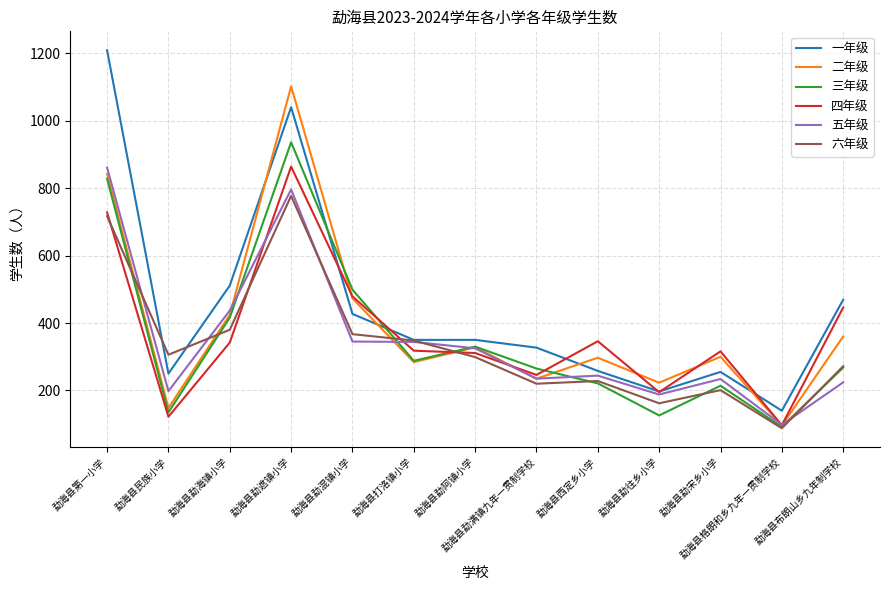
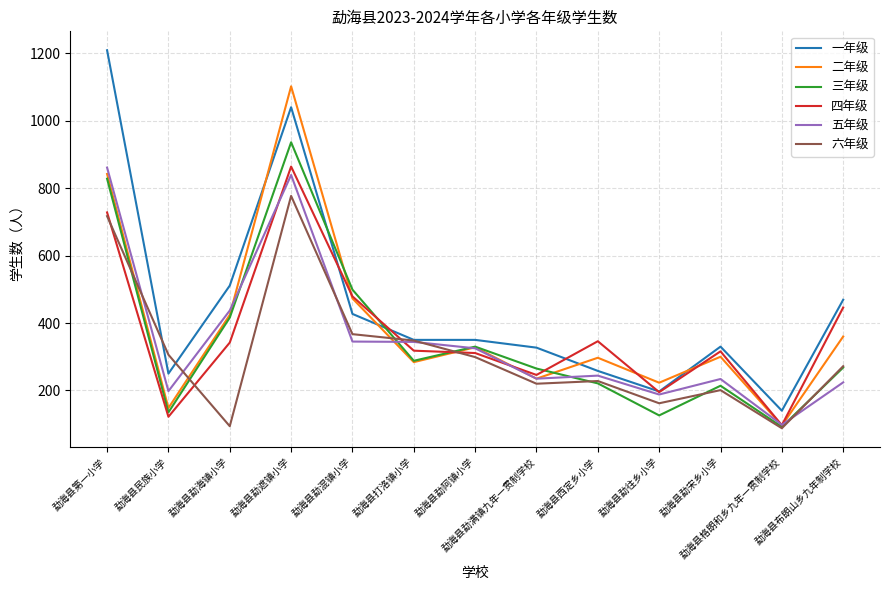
  {
    "一年级": {
      "勐海县第一小学": 1210,
      "勐海县民族小学": 250,
      "勐海县勐海镇小学": 510,
      "勐海县勐遮镇小学": 1040,
      "勐海县勐混镇小学": 430,
      "勐海县勐阿镇小学": 350,
      "勐海县勐满镇九年一贯制学校": 330,
      "勐海县西定乡小学": 260,
-     "勐海县勐宋乡小学": 260,
+     "勐海县勐宋乡小学": 330,
      "勐海县格朗和乡九年一贯制学校": 140,
      "勐海县布朗山乡九年制学校": 470
    },
    "二年级": {
      "勐海县第一小学": 840,
      "勐海县民族小学": 150,
      "勐海县勐海镇小学": 420,
      "勐海县勐遮镇小学": 1100,
      "勐海县西定乡小学": 300,
      "勐海县勐往乡小学": 220,
      "勐海县勐宋乡小学": 300,
      "勐海县布朗山乡九年制学校": 360
    },
    "三年级": {
      "勐海县第一小学": 830,
      "勐海县民族小学": 140,
      "勐海县勐海镇小学": 420,
      "勐海县勐遮镇小学": 940,
      "勐海县勐混镇小学": 500,
      "勐海县勐满镇九年一贯制学校": 270,
      "勐海县勐往乡小学": 130,
      "勐海县勐宋乡小学": 210
    },
    "四年级": {
      "勐海县第一小学": 730,
      "勐海县民族小学": 120,
      "勐海县勐海镇小学": 340,
      "勐海县勐遮镇小学": 860,
      "勐海县打洛镇小学": 320,
      "勐海县勐阿镇小学": 310,
      "勐海县勐满镇九年一贯制学校": 250,
      "勐海县西定乡小学": 350,
      "勐海县勐宋乡小学": 320,
      "勐海县布朗山乡九年制学校": 450
    },
    "五年级": {
      "勐海县第一小学": 860,
      "勐海县民族小学": 200,
      "勐海县勐海镇小学": 440,
-     "勐海县勐遮镇小学": 800,
+     "勐海县勐遮镇小学": 840,
      "勐海县勐混镇小学": 350,
      "勐海县西定乡小学": 240,
      "勐海县勐宋乡小学": 230,
      "勐海县布朗山乡九年制学校": 220
    },
    "六年级": {
      "勐海县第一小学": 720,
      "勐海县民族小学": 310,
-     "勐海县勐海镇小学": 380,
+     "勐海县勐海镇小学": 90,
      "勐海县勐遮镇小学": 780,
      "勐海县勐混镇小学": 370,
      "勐海县勐阿镇小学": 300,
      "勐海县勐满镇九年一贯制学校": 220,
      "勐海县勐往乡小学": 160,
      "勐海县勐宋乡小学": 200
    }
  }
